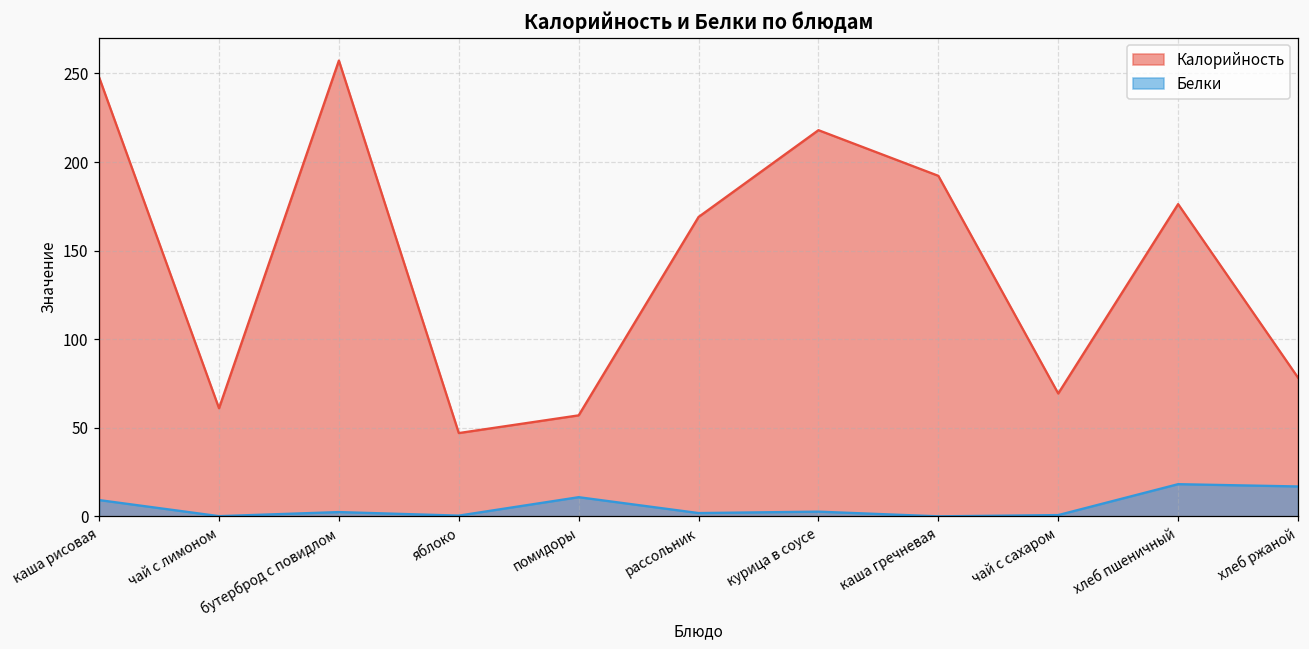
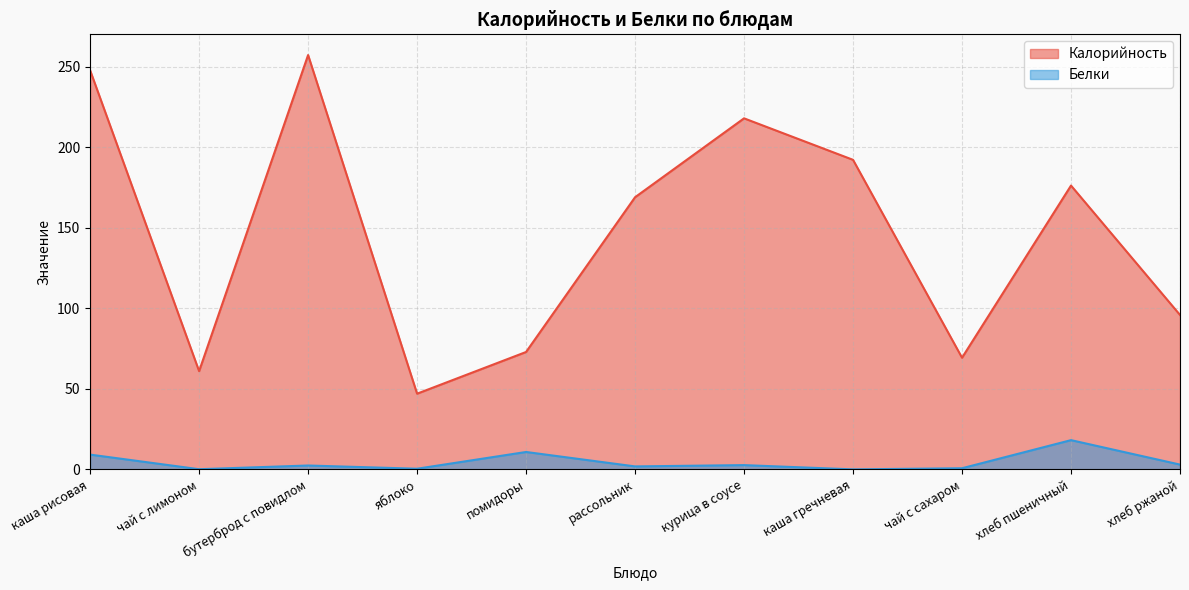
  {
    "Калорийность": {
      "каша рисовая": 248,
      "чай с лимоном": 61,
      "бутерброд с повидлом": 257,
      "яблоко": 47,
-     "помидоры": 57,
+     "помидоры": 73,
      "рассольник": 169,
      "курица в соусе": 218,
      "каша гречневая": 192,
      "чай с сахаром": 69,
      "хлеб пшеничный": 176,
-     "хлеб ржаной": 78
+     "хлеб ржаной": 96
    },
    "Белки": {
      "каша рисовая": 9,
      "чай с лимоном": 0,
      "бутерброд с повидлом": 2,
      "яблоко": 0,
      "помидоры": 11,
      "рассольник": 2,
      "курица в соусе": 3,
      "каша гречневая": 0,
      "чай с сахаром": 1,
      "хлеб пшеничный": 18,
-     "хлеб ржаной": 17
+     "хлеб ржаной": 3
    }
  }
